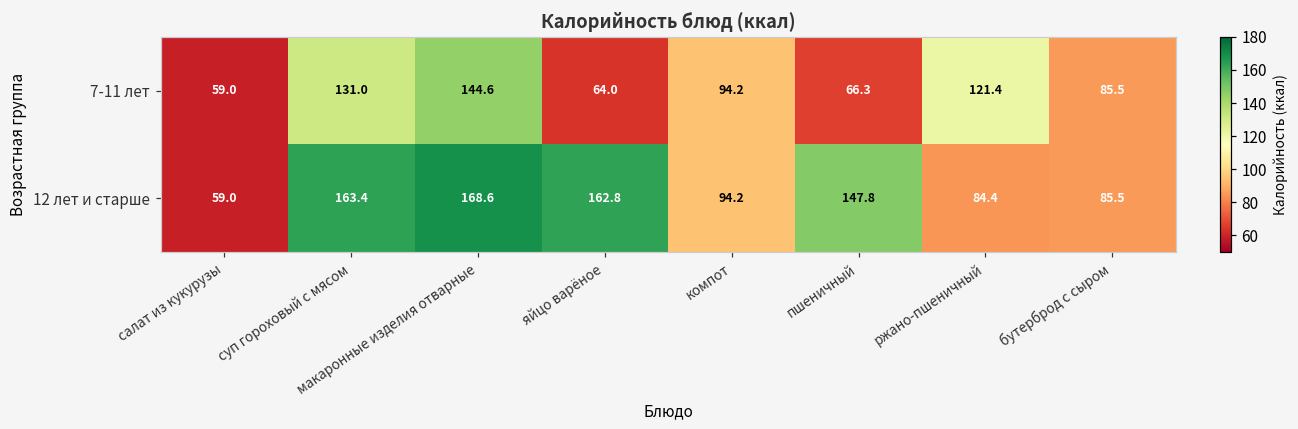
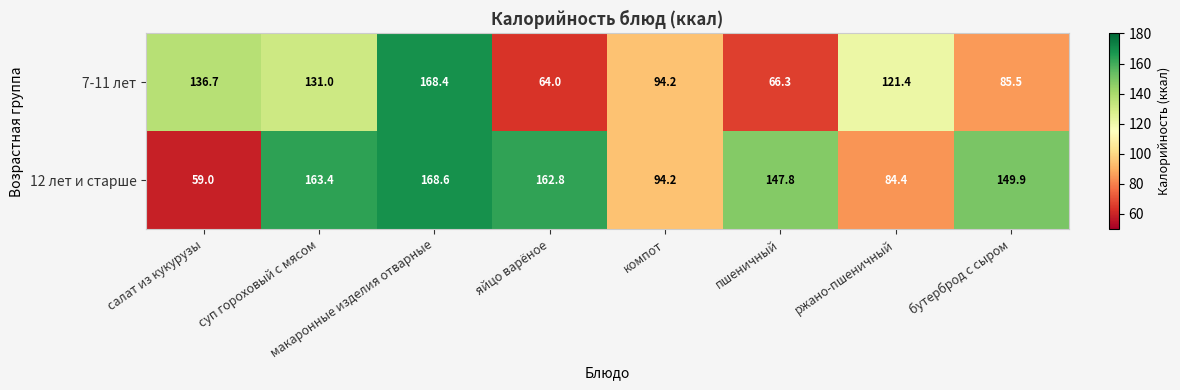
  {
    "7-11 лет": {
-     "салат из кукурузы": 59.0,
+     "салат из кукурузы": 136.7,
      "суп гороховый с мясом": 131.0,
-     "макаронные изделия отварные": 144.6,
+     "макаронные изделия отварные": 168.4,
      "яйцо варёное": 64.0,
      "компот": 94.2,
      "пшеничный": 66.3,
      "ржано-пшеничный": 121.4,
      "бутерброд с сыром": 85.5
    },
    "12 лет и старше": {
      "салат из кукурузы": 59.0,
      "суп гороховый с мясом": 163.4,
      "макаронные изделия отварные": 168.6,
      "яйцо варёное": 162.8,
      "компот": 94.2,
      "пшеничный": 147.8,
      "ржано-пшеничный": 84.4,
-     "бутерброд с сыром": 85.5
+     "бутерброд с сыром": 149.9
    }
  }
